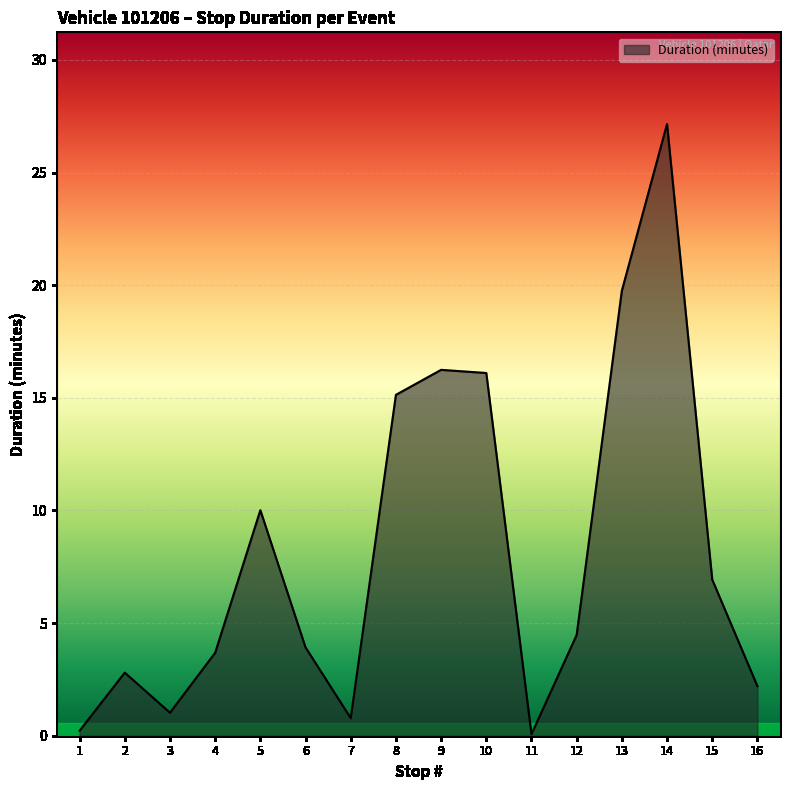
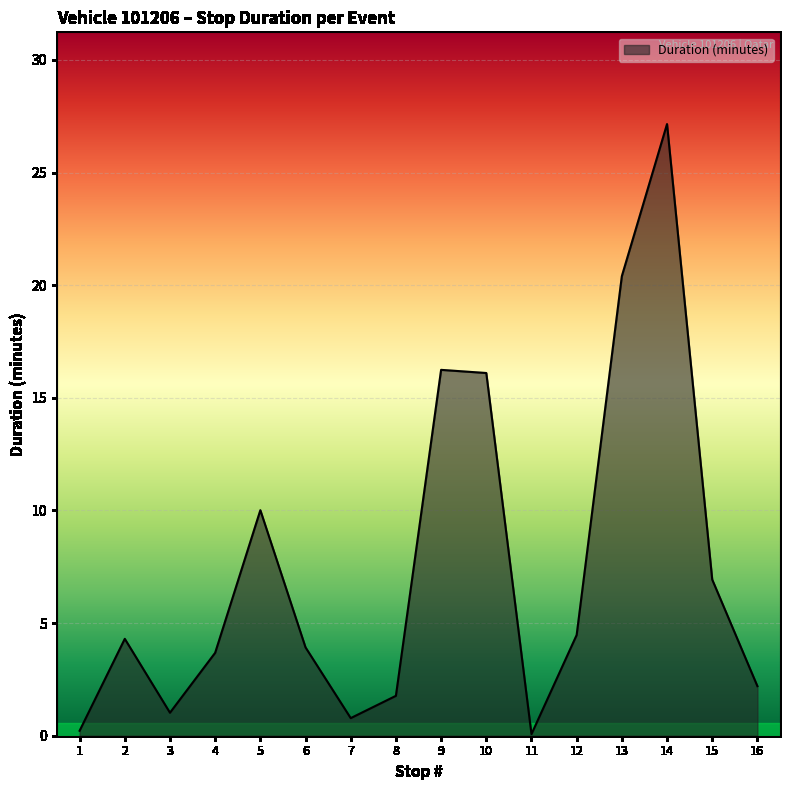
  {
-   "2": 2.8,
+   "2": 4.3,
    "3": 1.0,
    "4": 3.7,
    "5": 10.0,
    "6": 3.9,
    "7": 0.8,
-   "8": 15.1,
+   "8": 1.8,
    "9": 16.2,
    "10": 16.1,
    "12": 4.5,
-   "13": 19.8,
+   "13": 20.4,
    "14": 27.2,
    "15": 6.9,
    "16": 2.2
  }
